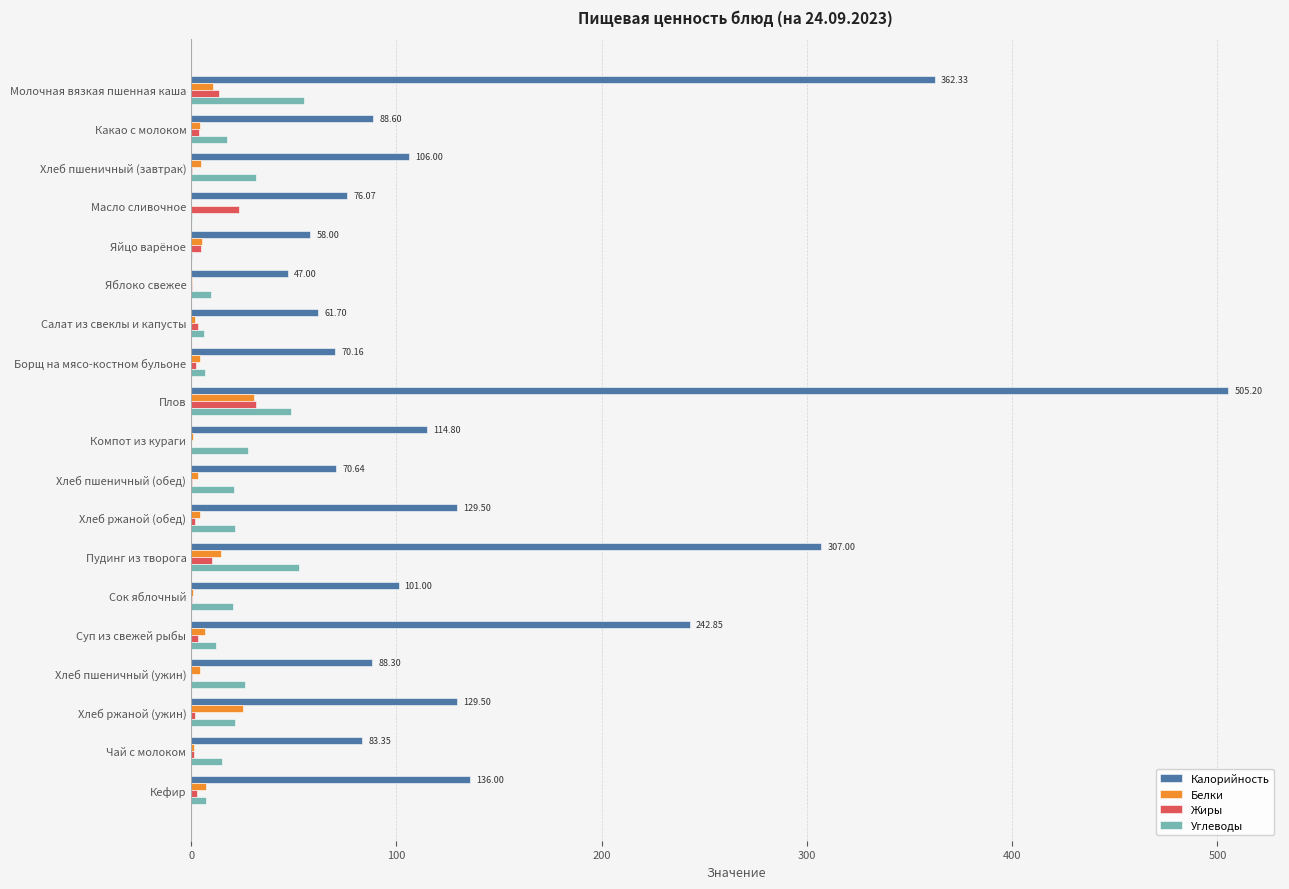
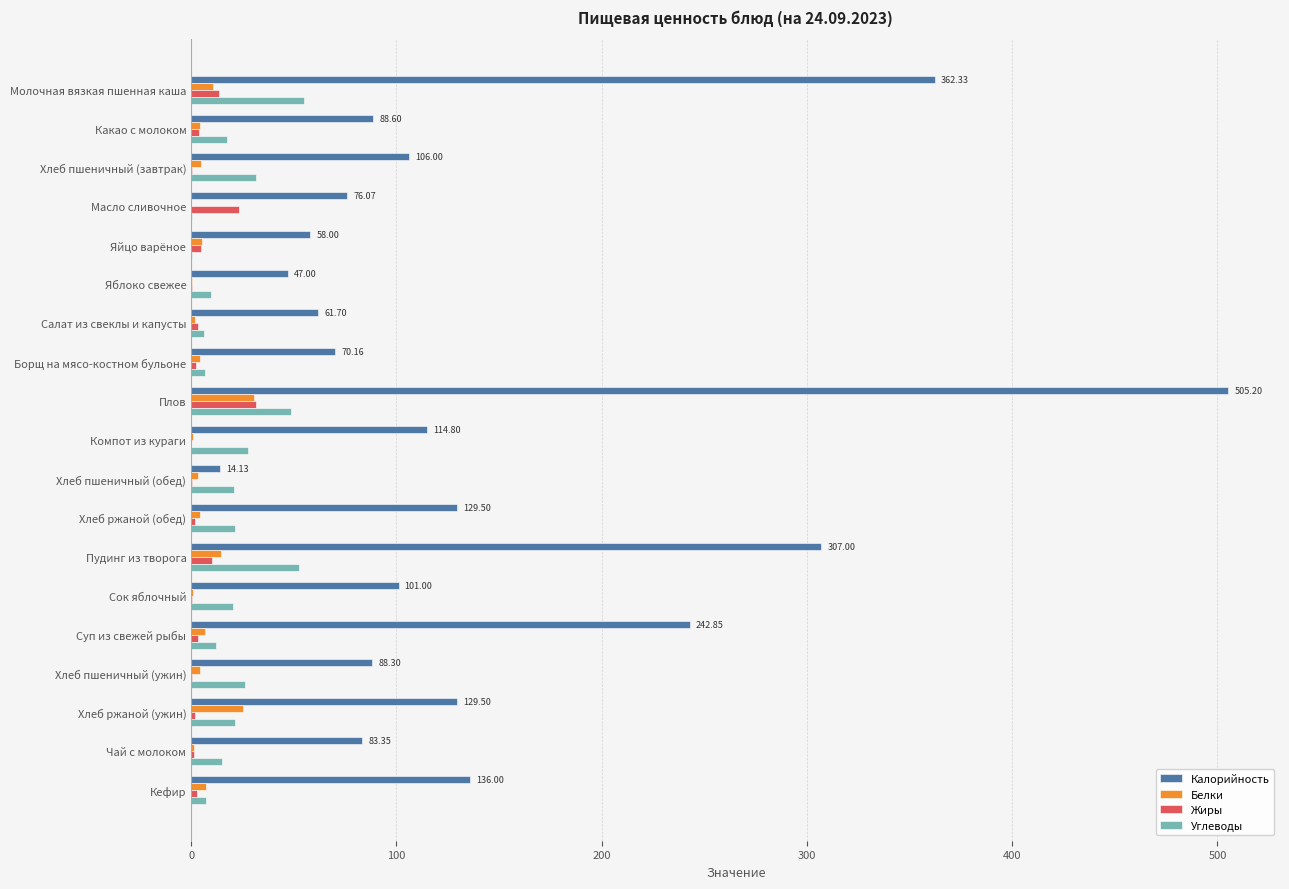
  {
    "Калорийность": {
      "Молочная вязкая пшенная каша": 362.33,
      "Какао с молоком": 88.60,
      "Хлеб пшеничный (завтрак)": 106.00,
      "Масло сливочное": 76.07,
      "Яйцо варёное": 58.00,
      "Яблоко свежее": 47.00,
      "Салат из свеклы и капусты": 61.70,
      "Борщ на мясо-костном бульоне": 70.16,
      "Плов": 505.20,
      "Компот из кураги": 114.80,
-     "Хлеб пшеничный (обед)": 70.64,
+     "Хлеб пшеничный (обед)": 14.13,
      "Хлеб ржаной (обед)": 129.50,
      "Пудинг из творога": 307.00,
      "Сок яблочный": 101.00,
      "Суп из свежей рыбы": 242.85,
      "Хлеб пшеничный (ужин)": 88.30,
      "Хлеб ржаной (ужин)": 129.50,
      "Чай с молоком": 83.35,
      "Кефир": 136.00
    },
    "Белки": {
      "Молочная вязкая пшенная каша": 11,
      "Какао с молоком": 4,
      "Хлеб пшеничный (завтрак)": 5,
      "Яйцо варёное": 5,
      "Салат из свеклы и капусты": 2,
      "Борщ на мясо-костном бульоне": 4,
      "Плов": 31,
      "Хлеб пшеничный (обед)": 3,
      "Хлеб ржаной (обед)": 4,
      "Пудинг из творога": 14,
      "Суп из свежей рыбы": 7,
      "Хлеб пшеничный (ужин)": 4,
      "Хлеб ржаной (ужин)": 25,
      "Чай с молоком": 1,
      "Кефир": 7
    },
    "Жиры": {
      "Молочная вязкая пшенная каша": 14,
      "Какао с молоком": 4,
      "Масло сливочное": 23,
      "Яйцо варёное": 5,
      "Салат из свеклы и капусты": 3,
      "Борщ на мясо-костном бульоне": 2,
      "Плов": 32,
      "Хлеб ржаной (обед)": 2,
      "Пудинг из творога": 10,
      "Суп из свежей рыбы": 3,
      "Хлеб ржаной (ужин)": 2,
      "Чай с молоком": 1,
      "Кефир": 3
    },
    "Углеводы": {
      "Молочная вязкая пшенная каша": 55,
      "Какао с молоком": 18,
      "Хлеб пшеничный (завтрак)": 31,
      "Яблоко свежее": 10,
      "Салат из свеклы и капусты": 6,
      "Борщ на мясо-костном бульоне": 7,
      "Плов": 49,
      "Компот из кураги": 28,
      "Хлеб пшеничный (обед)": 21,
      "Хлеб ржаной (обед)": 21,
      "Пудинг из творога": 52,
      "Сок яблочный": 20,
      "Суп из свежей рыбы": 12,
      "Хлеб пшеничный (ужин)": 26,
      "Хлеб ржаной (ужин)": 21,
      "Чай с молоком": 15,
      "Кефир": 7
    }
  }
